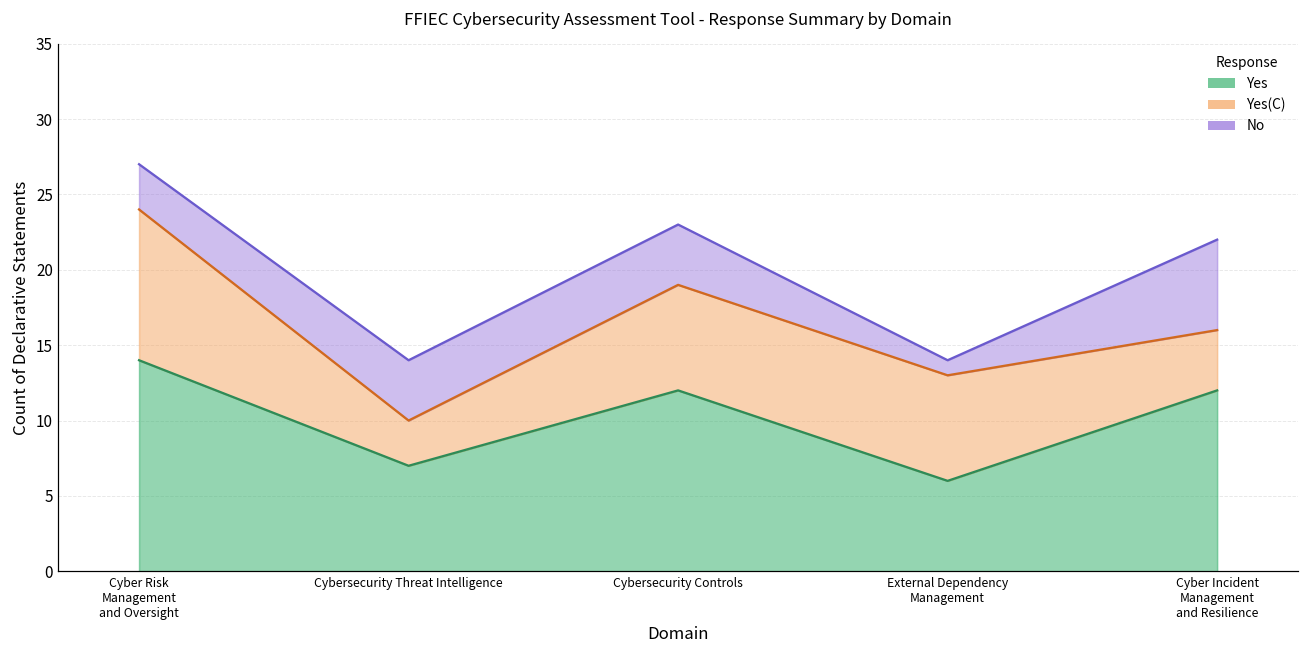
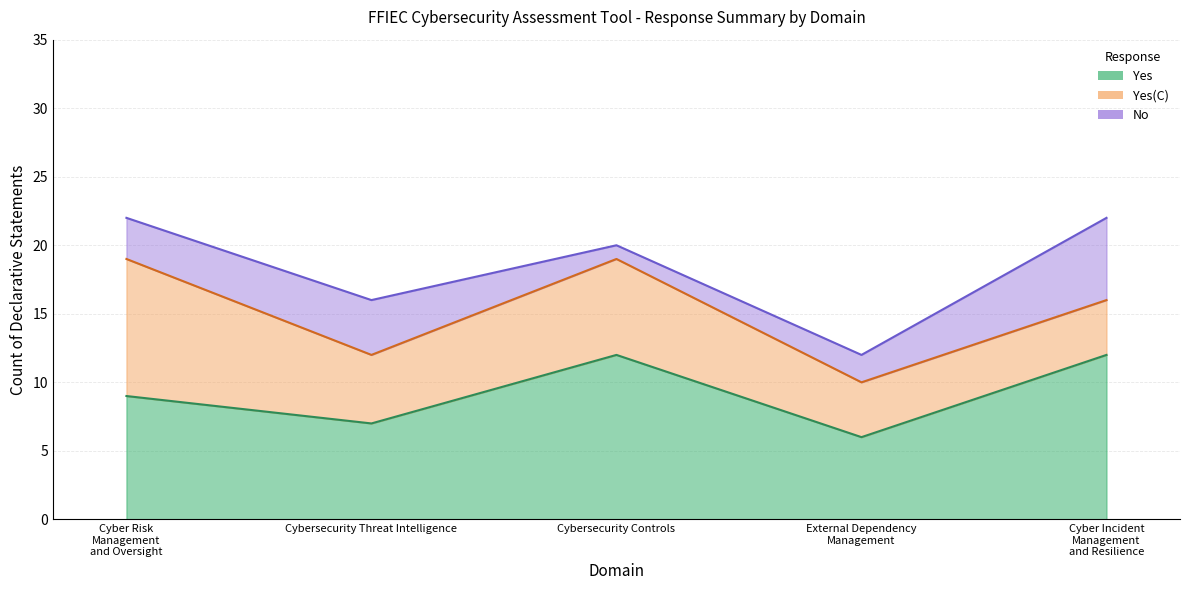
  {
    "Yes": {
-     "Cyber Risk Management and Oversight": 14,
+     "Cyber Risk Management and Oversight": 9,
      "Cybersecurity Threat Intelligence": 7,
      "Cybersecurity Controls": 12,
      "External Dependency Management": 6,
      "Cyber Incident Management and Resilience": 12
    },
    "Yes(C)": {
      "Cyber Risk Management and Oversight": 10,
-     "Cybersecurity Threat Intelligence": 3,
+     "Cybersecurity Threat Intelligence": 5,
      "Cybersecurity Controls": 7,
-     "External Dependency Management": 7,
+     "External Dependency Management": 4,
      "Cyber Incident Management and Resilience": 4
    },
    "No": {
      "Cyber Risk Management and Oversight": 3,
      "Cybersecurity Threat Intelligence": 4,
-     "Cybersecurity Controls": 4,
-     "External Dependency Management": 1,
+     "Cybersecurity Controls": 1,
+     "External Dependency Management": 2,
      "Cyber Incident Management and Resilience": 6
    }
  }
